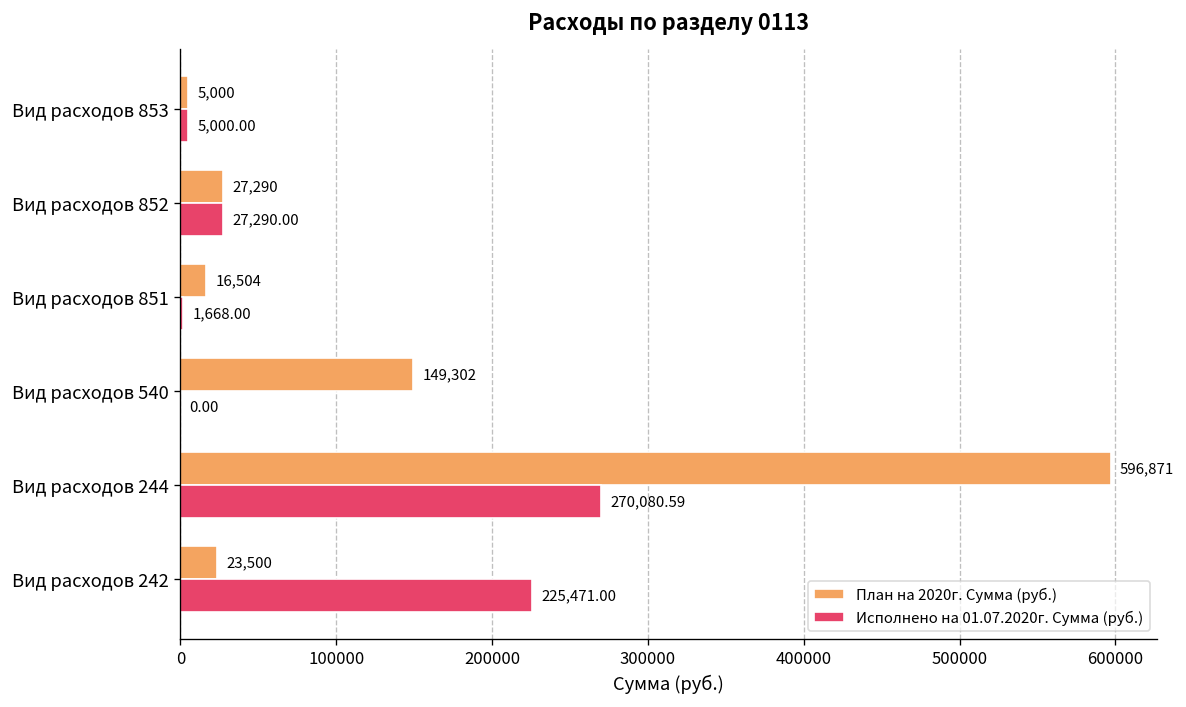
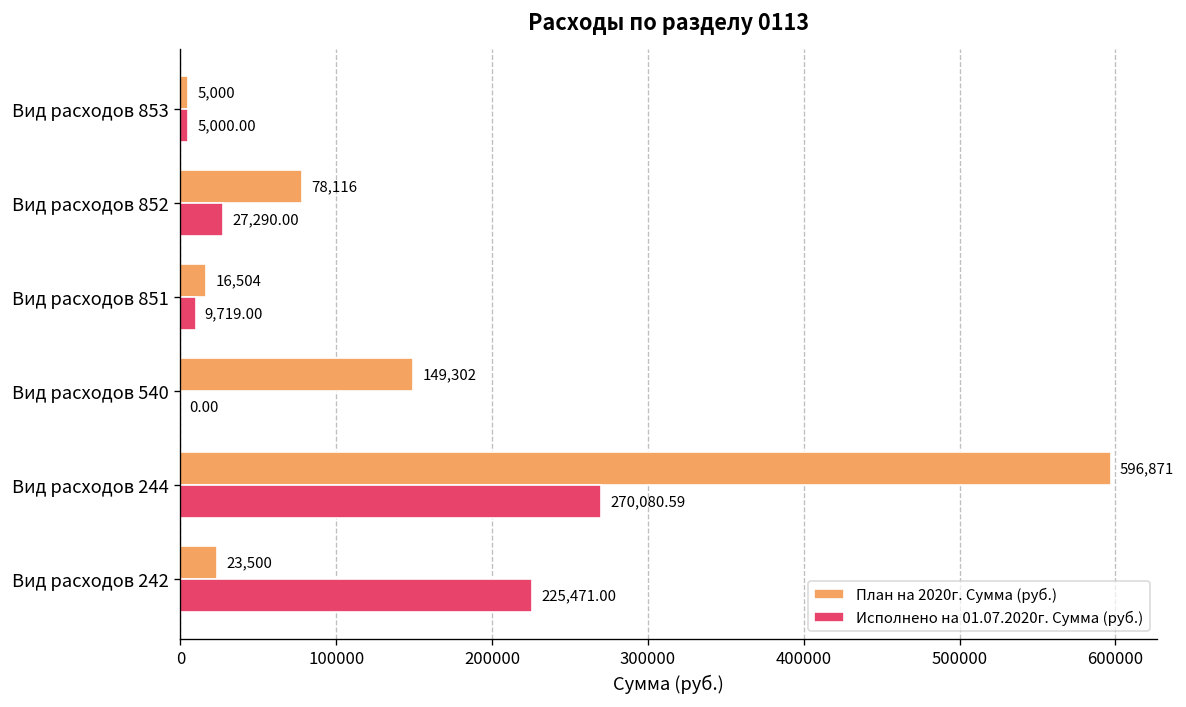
  {
    "План на 2020г. Сумма (руб.)": {
      "Вид расходов 853": "5,000",
-     "Вид расходов 852": "27,290",
+     "Вид расходов 852": "78,116",
      "Вид расходов 851": "16,504",
      "Вид расходов 540": "149,302",
      "Вид расходов 244": "596,871",
      "Вид расходов 242": "23,500"
    },
    "Исполнено на 01.07.2020г. Сумма (руб.)": {
      "Вид расходов 853": "5,000.00",
      "Вид расходов 852": "27,290.00",
-     "Вид расходов 851": "1,668.00",
+     "Вид расходов 851": "9,719.00",
      "Вид расходов 540": "0.00",
      "Вид расходов 244": "270,080.59",
      "Вид расходов 242": "225,471.00"
    }
  }
